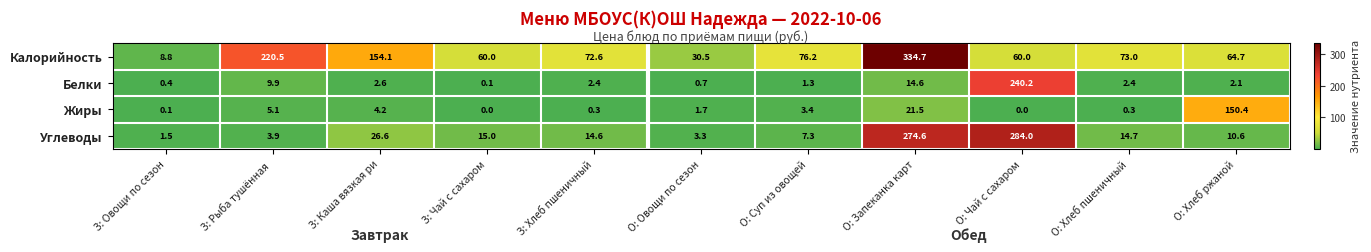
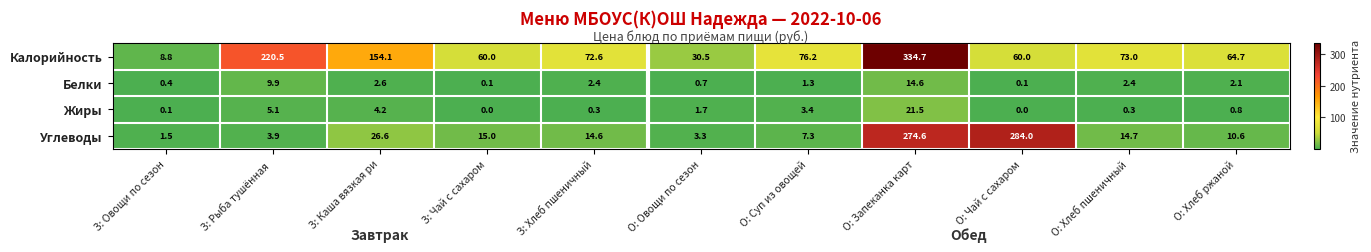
  {
    "Калорийность": {
      "З: Овощи по сезон": 8.8,
      "З: Рыба тушённая": 220.5,
      "З: Каша вязкая ри": 154.1,
      "З: Чай с сахаром": 60.0,
      "З: Хлеб пшеничный": 72.6,
      "О: Овощи по сезон": 30.5,
      "О: Суп из овощей": 76.2,
      "О: Запеканка карт": 334.7,
      "О: Чай с сахаром": 60.0,
      "О: Хлеб пшеничный": 73.0,
      "О: Хлеб ржаной": 64.7
    },
    "Белки": {
      "З: Овощи по сезон": 0.4,
      "З: Рыба тушённая": 9.9,
      "З: Каша вязкая ри": 2.6,
      "З: Чай с сахаром": 0.1,
      "З: Хлеб пшеничный": 2.4,
      "О: Овощи по сезон": 0.7,
      "О: Суп из овощей": 1.3,
      "О: Запеканка карт": 14.6,
-     "О: Чай с сахаром": 240.2,
+     "О: Чай с сахаром": 0.1,
      "О: Хлеб пшеничный": 2.4,
      "О: Хлеб ржаной": 2.1
    },
    "Жиры": {
      "З: Овощи по сезон": 0.1,
      "З: Рыба тушённая": 5.1,
      "З: Каша вязкая ри": 4.2,
      "З: Чай с сахаром": 0.0,
      "З: Хлеб пшеничный": 0.3,
      "О: Овощи по сезон": 1.7,
      "О: Суп из овощей": 3.4,
      "О: Запеканка карт": 21.5,
      "О: Чай с сахаром": 0.0,
      "О: Хлеб пшеничный": 0.3,
-     "О: Хлеб ржаной": 150.4
+     "О: Хлеб ржаной": 0.8
    },
    "Углеводы": {
      "З: Овощи по сезон": 1.5,
      "З: Рыба тушённая": 3.9,
      "З: Каша вязкая ри": 26.6,
      "З: Чай с сахаром": 15.0,
      "З: Хлеб пшеничный": 14.6,
      "О: Овощи по сезон": 3.3,
      "О: Суп из овощей": 7.3,
      "О: Запеканка карт": 274.6,
      "О: Чай с сахаром": 284.0,
      "О: Хлеб пшеничный": 14.7,
      "О: Хлеб ржаной": 10.6
    }
  }
